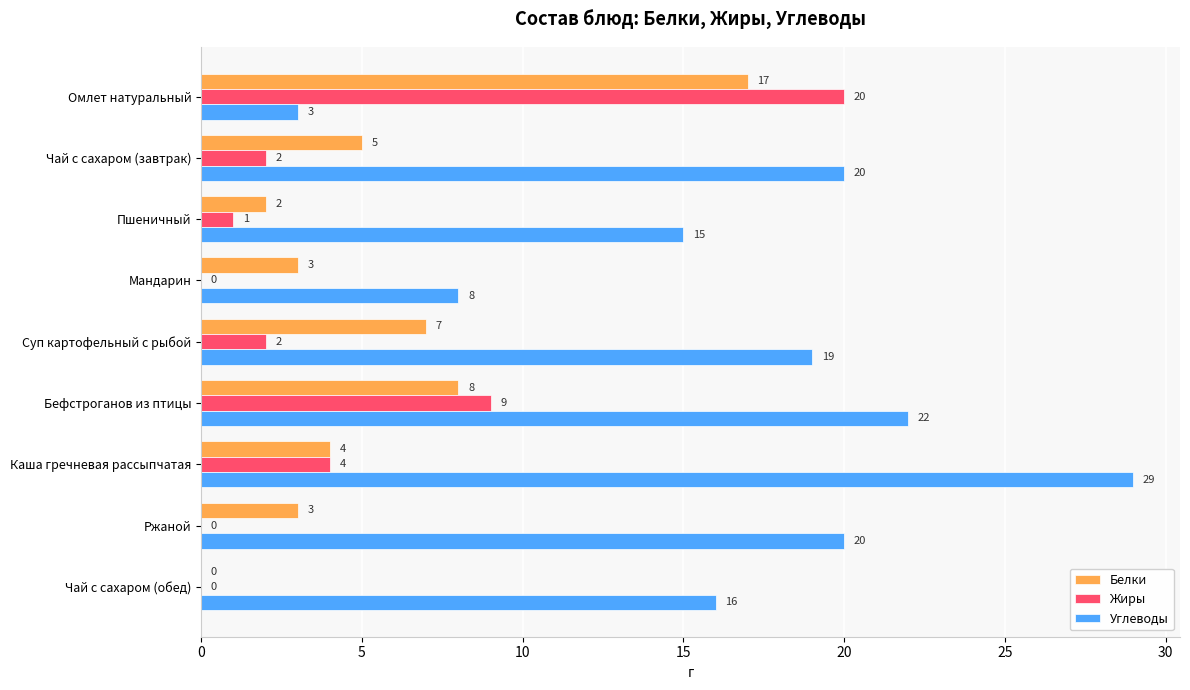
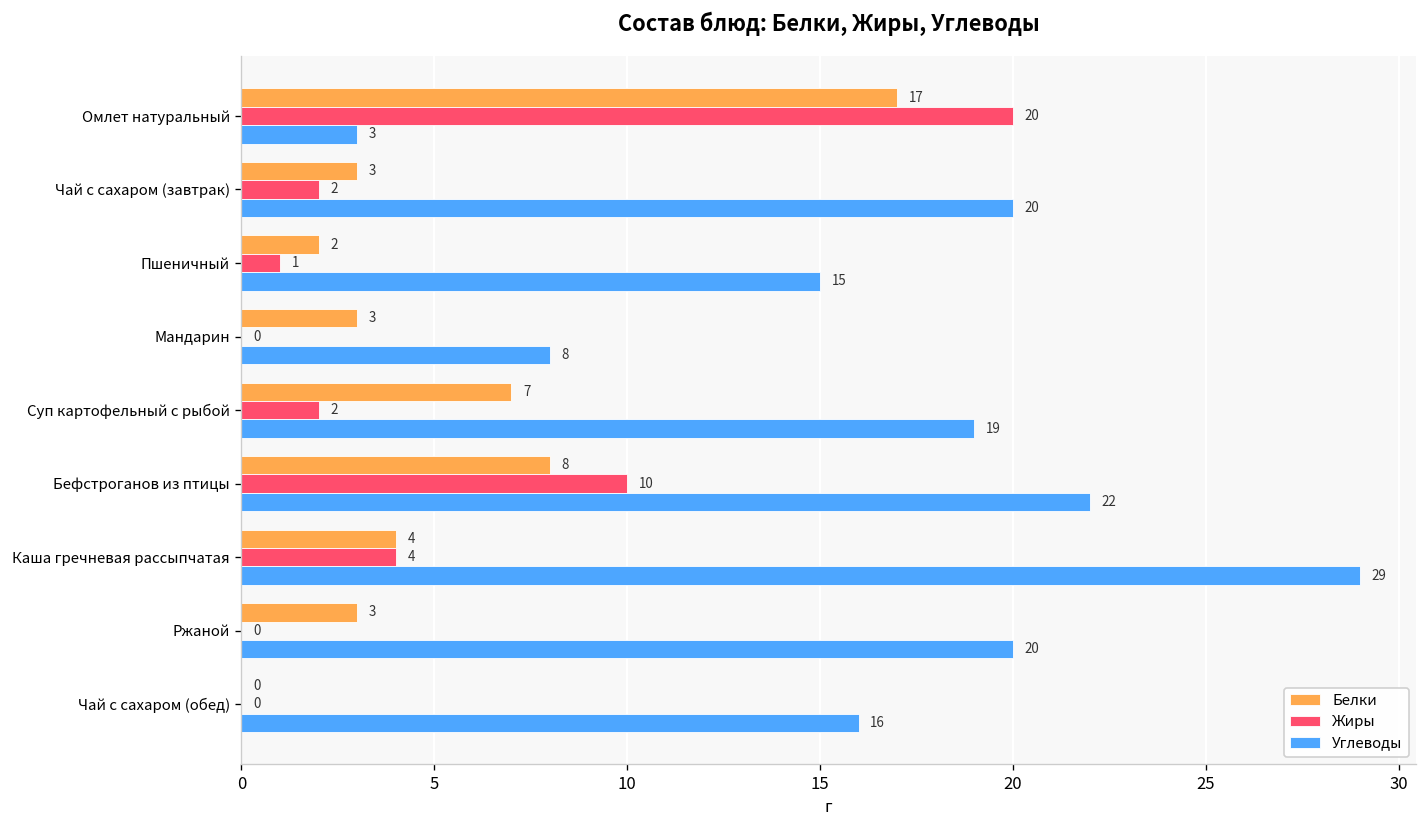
  {
    "Белки": {
      "Омлет натуральный": 17,
-     "Чай с сахаром (завтрак)": 5,
+     "Чай с сахаром (завтрак)": 3,
      "Пшеничный": 2,
      "Мандарин": 3,
      "Суп картофельный с рыбой": 7,
      "Бефстроганов из птицы": 8,
      "Каша гречневая рассыпчатая": 4,
      "Ржаной": 3,
      "Чай с сахаром (обед)": 0
    },
    "Жиры": {
      "Омлет натуральный": 20,
      "Чай с сахаром (завтрак)": 2,
      "Пшеничный": 1,
      "Мандарин": 0,
      "Суп картофельный с рыбой": 2,
-     "Бефстроганов из птицы": 9,
+     "Бефстроганов из птицы": 10,
      "Каша гречневая рассыпчатая": 4,
      "Ржаной": 0,
      "Чай с сахаром (обед)": 0
    },
    "Углеводы": {
      "Омлет натуральный": 3,
      "Чай с сахаром (завтрак)": 20,
      "Пшеничный": 15,
      "Мандарин": 8,
      "Суп картофельный с рыбой": 19,
      "Бефстроганов из птицы": 22,
      "Каша гречневая рассыпчатая": 29,
      "Ржаной": 20,
      "Чай с сахаром (обед)": 16
    }
  }
